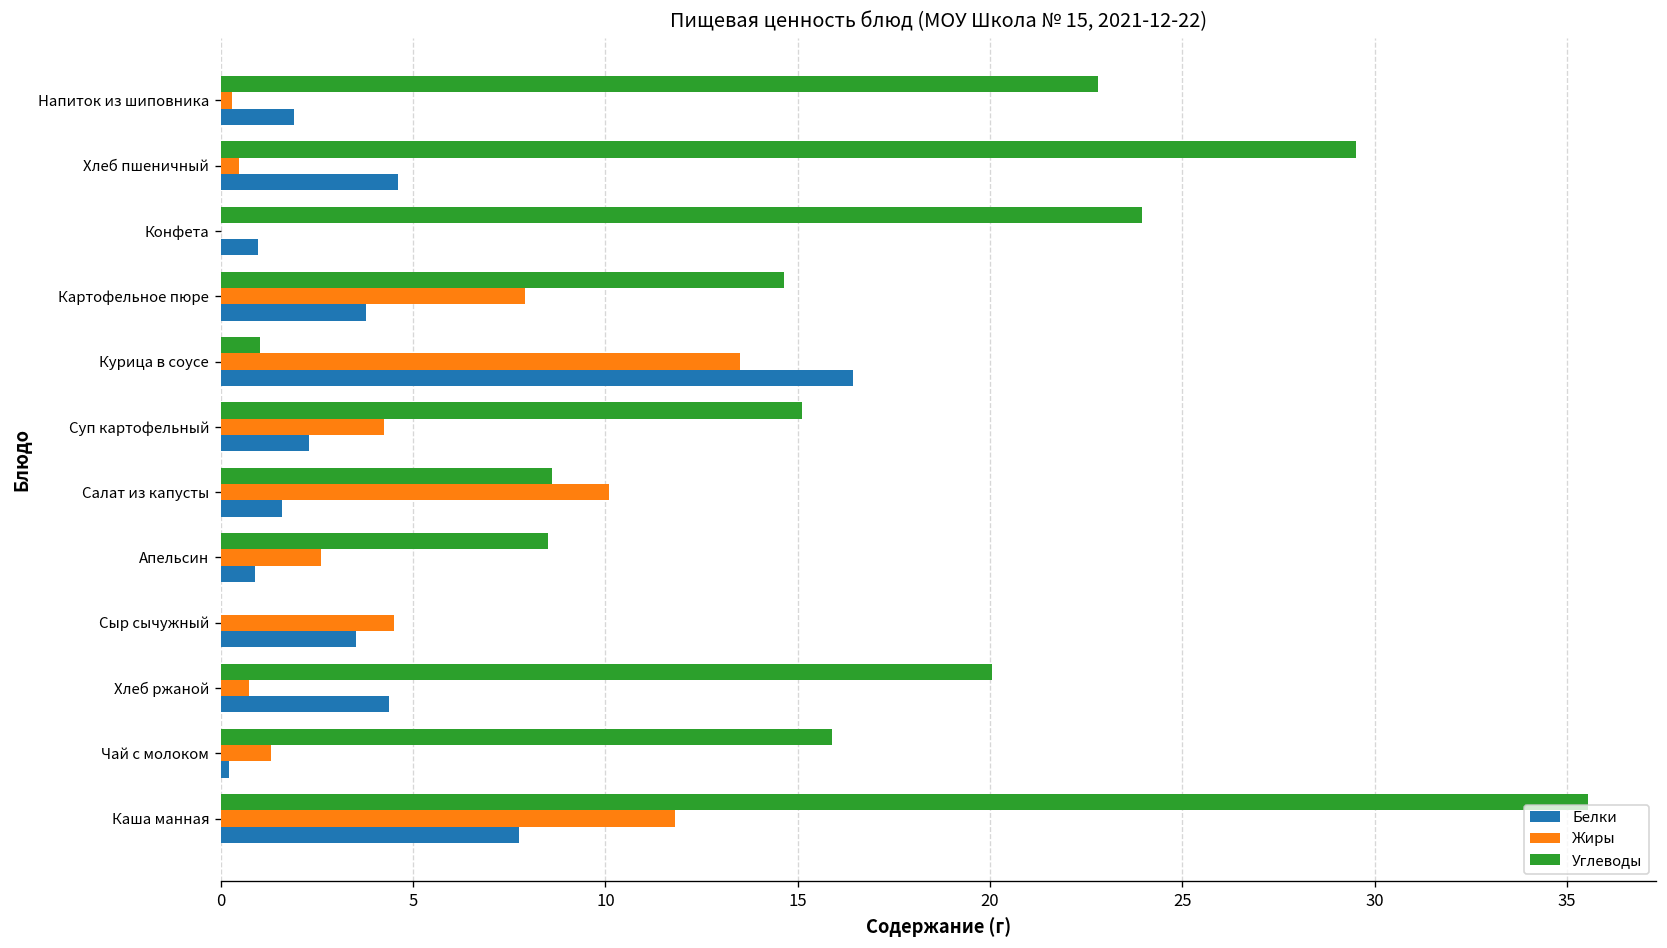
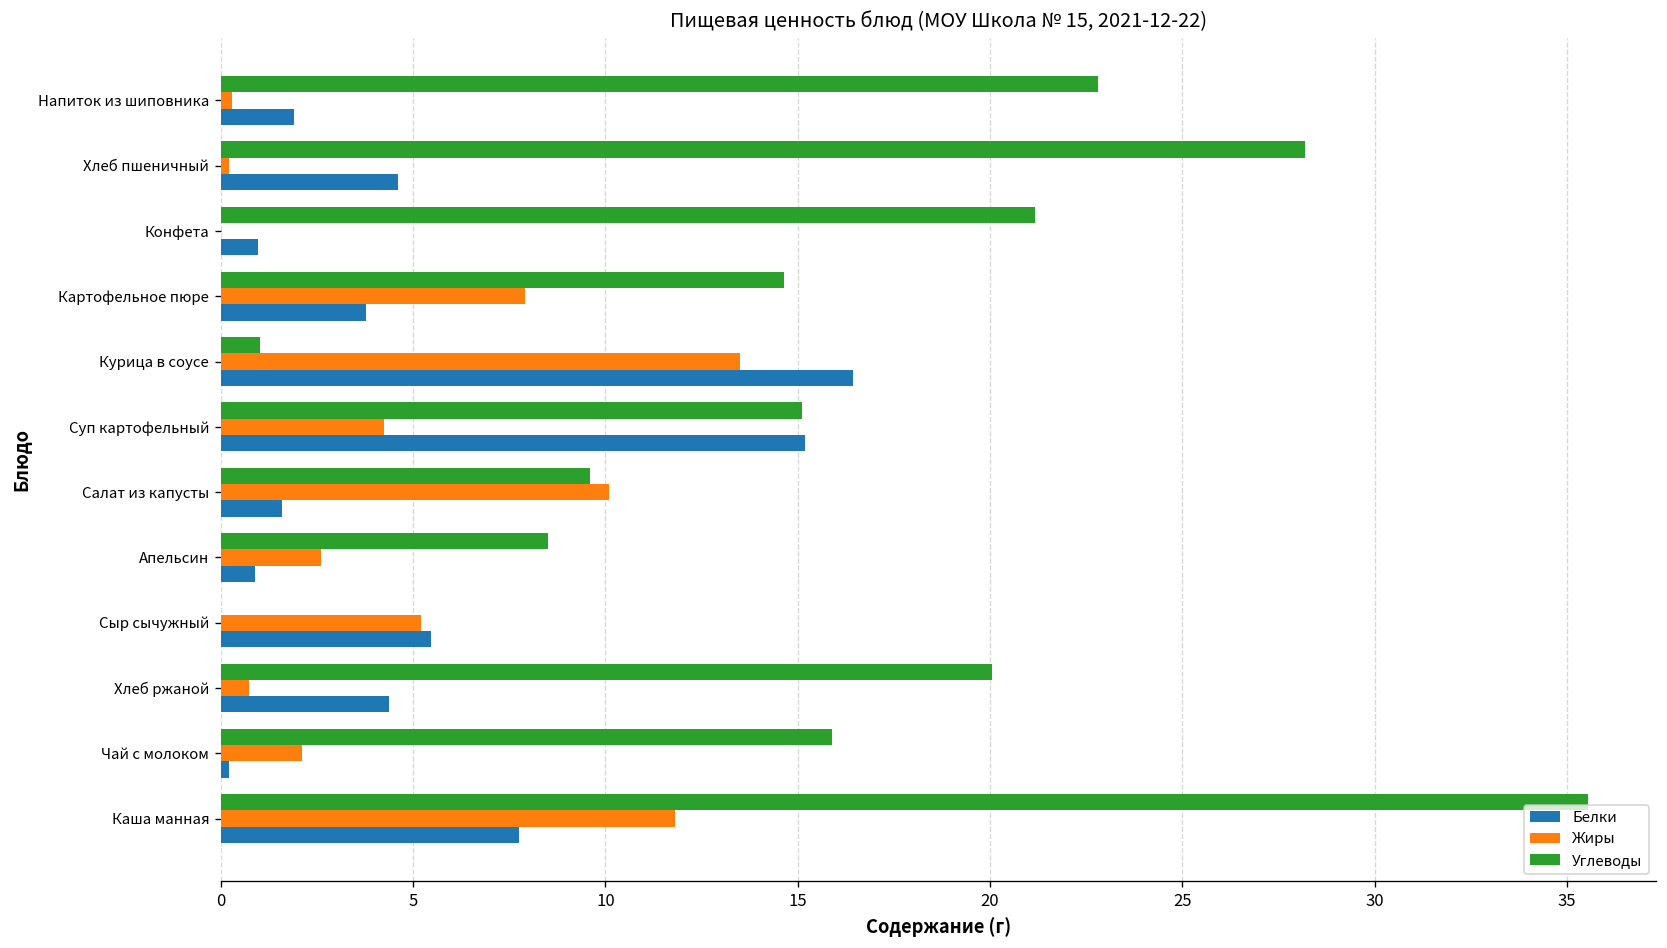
  {
    "Белки": {
      "Напиток из шиповника": 1.9,
      "Хлеб пшеничный": 4.6,
      "Конфета": 1.0,
      "Картофельное пюре": 3.8,
      "Курица в соусе": 16.4,
-     "Суп картофельный": 2.3,
+     "Суп картофельный": 15.2,
      "Салат из капусты": 1.6,
      "Апельсин": 0.9,
-     "Сыр сычужный": 3.5,
+     "Сыр сычужный": 5.5,
      "Хлеб ржаной": 4.4,
      "Чай с молоком": 0.2,
      "Каша манная": 7.7
    },
    "Жиры": {
      "Напиток из шиповника": 0.3,
-     "Хлеб пшеничный": 0.5,
+     "Хлеб пшеничный": 0.2,
      "Конфета": 0.0,
      "Картофельное пюре": 7.9,
      "Курица в соусе": 13.5,
      "Суп картофельный": 4.3,
      "Салат из капусты": 10.1,
      "Апельсин": 2.6,
-     "Сыр сычужный": 4.5,
+     "Сыр сычужный": 5.2,
      "Хлеб ржаной": 0.7,
-     "Чай с молоком": 1.3,
+     "Чай с молоком": 2.1,
      "Каша манная": 11.8
    },
    "Углеводы": {
      "Напиток из шиповника": 22.8,
-     "Хлеб пшеничный": 29.5,
-     "Конфета": 24.0,
+     "Хлеб пшеничный": 28.2,
+     "Конфета": 21.2,
      "Картофельное пюре": 14.7,
      "Курица в соусе": 1.0,
      "Суп картофельный": 15.1,
-     "Салат из капусты": 8.6,
+     "Салат из капусты": 9.6,
      "Апельсин": 8.5,
      "Сыр сычужный": 0.0,
      "Хлеб ржаной": 20.0,
      "Чай с молоком": 15.9
    }
  }
